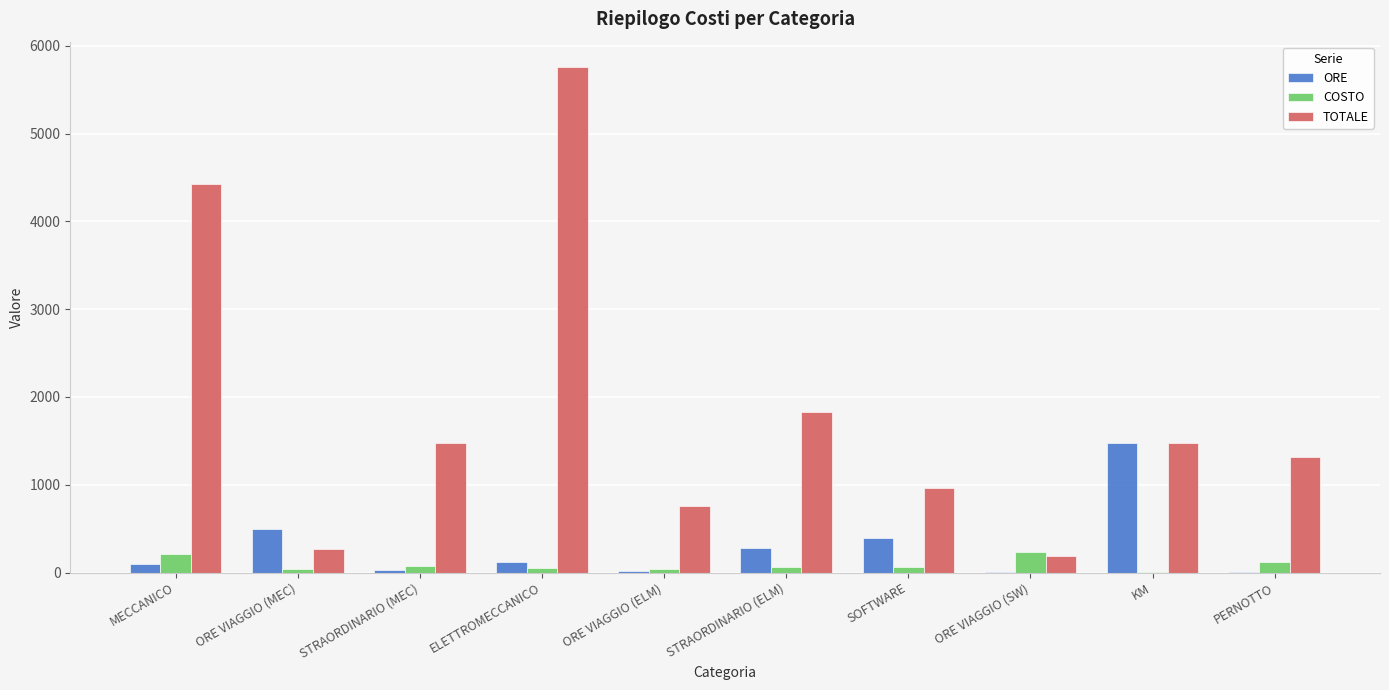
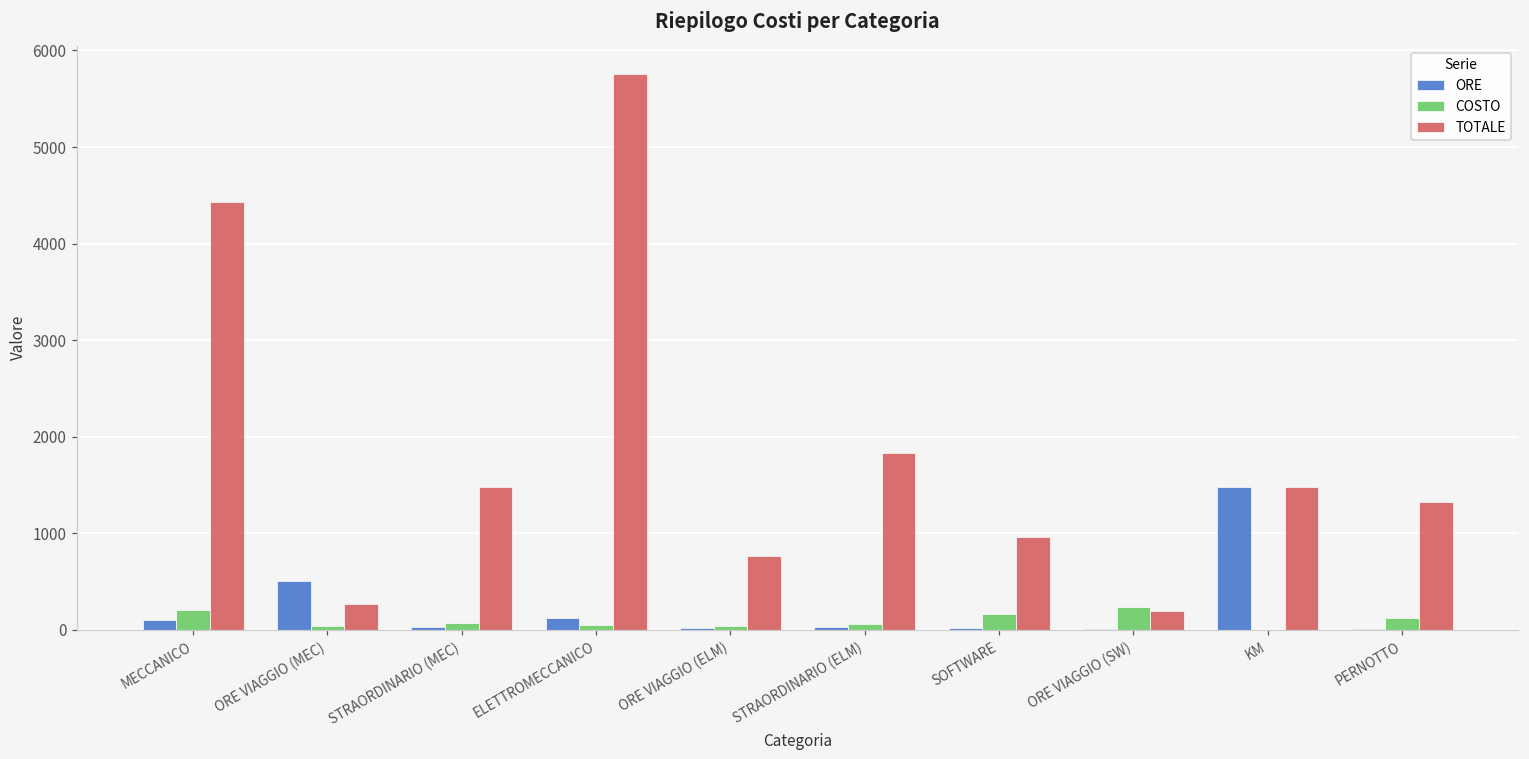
  {
    "ORE": {
      "MECCANICO": 100,
      "ORE VIAGGIO (MEC)": 500,
      "ELETTROMECCANICO": 100,
-     "STRAORDINARIO (ELM)": 300,
-     "SOFTWARE": 400,
+     "STRAORDINARIO (ELM)": 0,
+     "SOFTWARE": 0,
      "KM": 1500
    },
    "COSTO": {
      "MECCANICO": 200,
      "ORE VIAGGIO (MEC)": 0,
      "STRAORDINARIO (MEC)": 100,
      "ELETTROMECCANICO": 0,
      "ORE VIAGGIO (ELM)": 0,
      "STRAORDINARIO (ELM)": 100,
-     "SOFTWARE": 100,
+     "SOFTWARE": 200,
      "ORE VIAGGIO (SW)": 200,
      "PERNOTTO": 100
    },
    "TOTALE": {
      "MECCANICO": 4400,
      "ORE VIAGGIO (MEC)": 300,
      "STRAORDINARIO (MEC)": 1500,
      "ELETTROMECCANICO": 5800,
      "ORE VIAGGIO (ELM)": 800,
      "STRAORDINARIO (ELM)": 1800,
      "SOFTWARE": 1000,
      "ORE VIAGGIO (SW)": 200,
      "KM": 1500,
      "PERNOTTO": 1300
    }
  }
